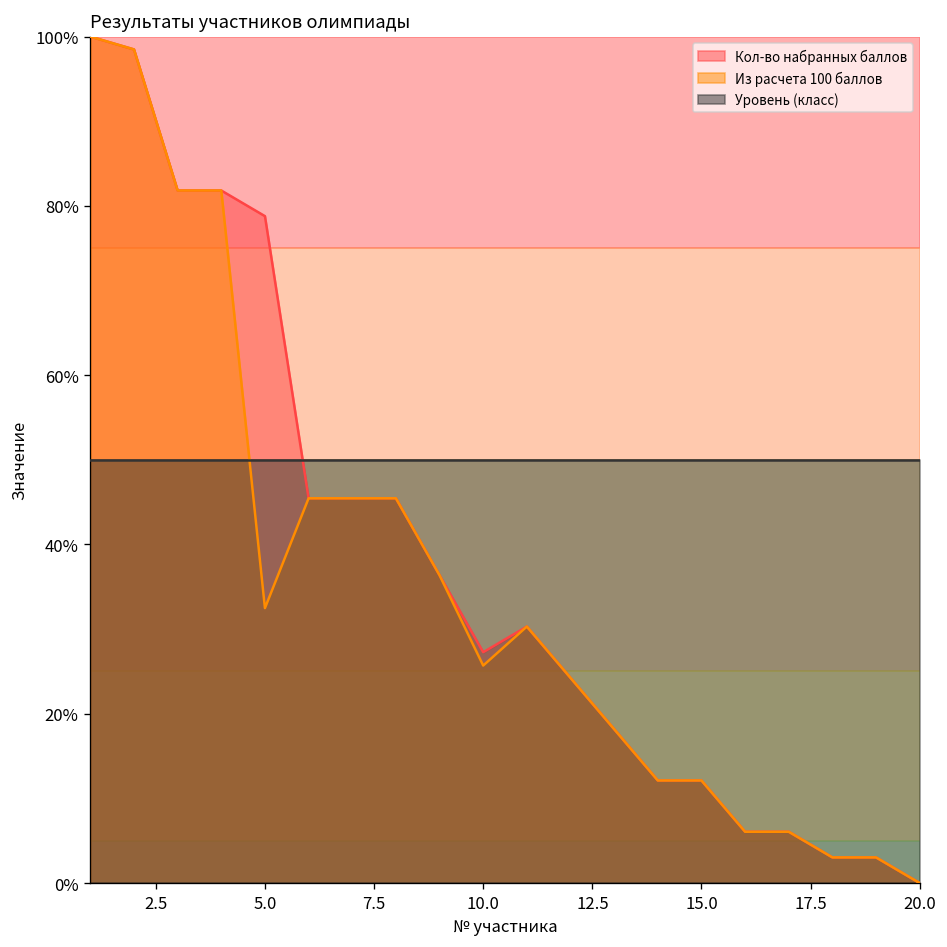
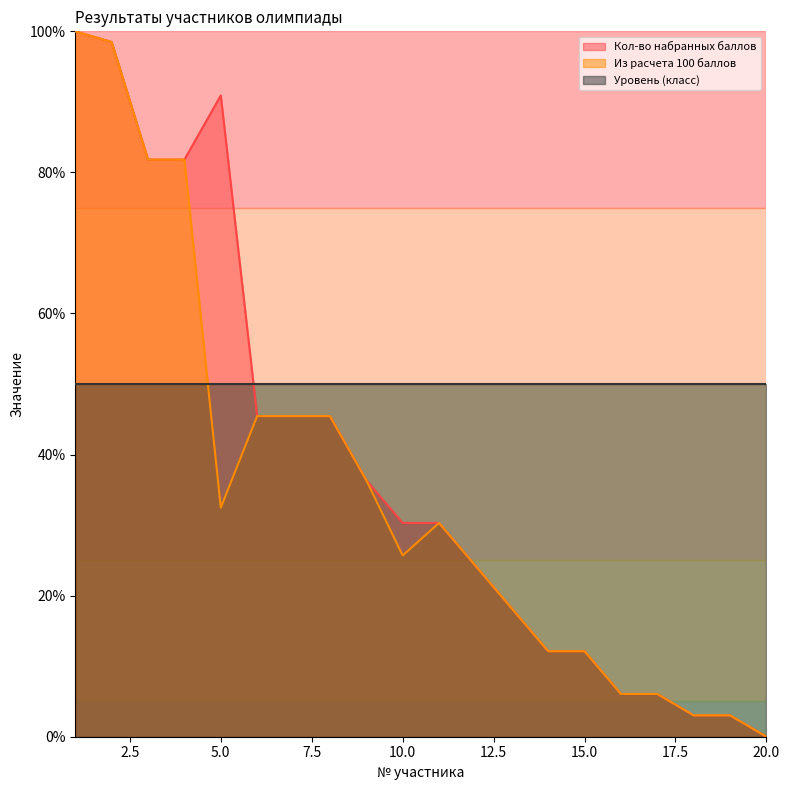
  {
    "Кол-во набранных баллов": {
-     "5.0": "79%",
-     "10.0": "27%"
+     "5.0": "91%",
+     "10.0": "30%"
    },
    "Из расчета 100 баллов": {
      "5.0": "32%",
      "10.0": "26%"
    },
    "Уровень (класс)": {
      "5.0": "50%",
      "10.0": "50%",
      "15.0": "50%",
      "20.0": "50%"
    }
  }
